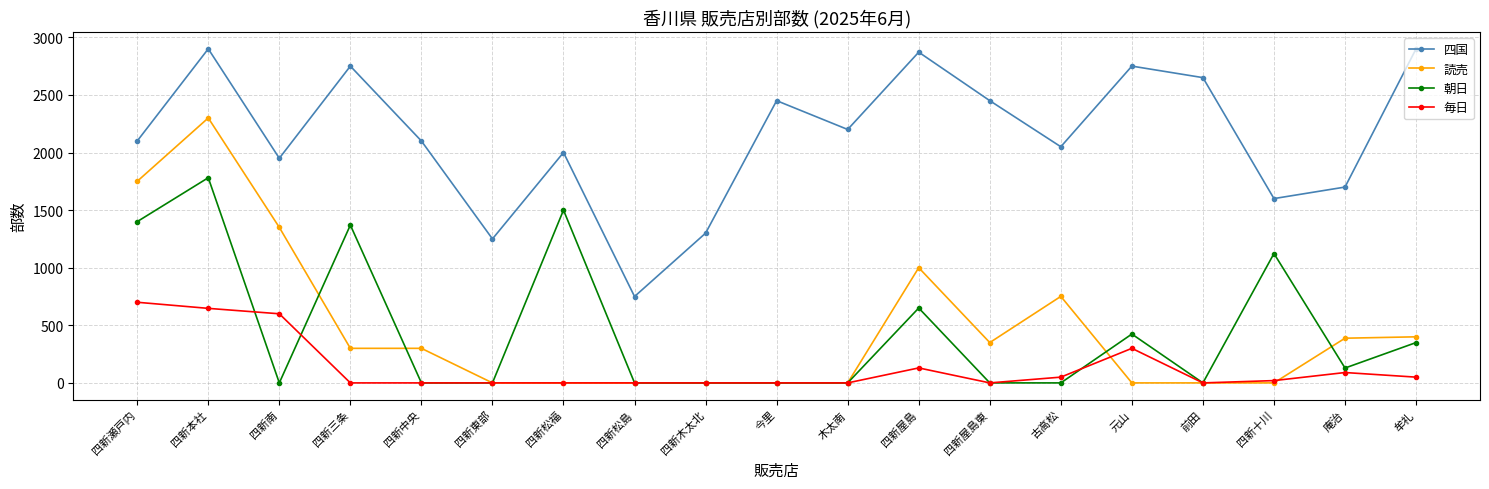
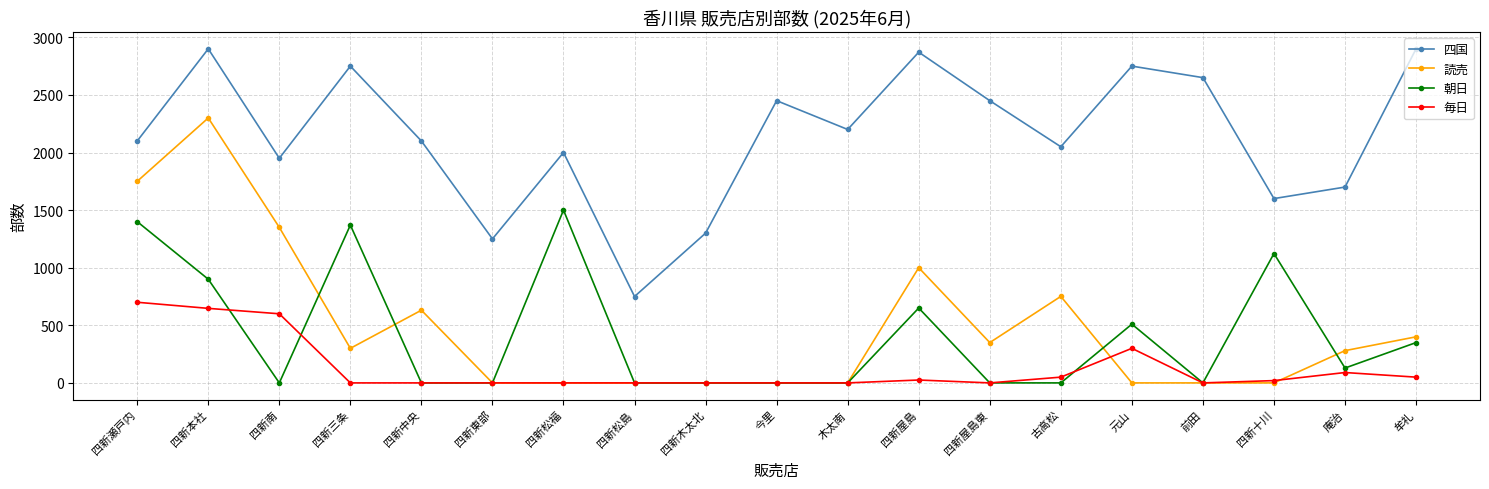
  {
    "四国": {
      "四新瀬戸内": 2100,
      "四新本社": 2900,
      "四新南": 1950,
      "四新三条": 2750,
      "四新中央": 2100,
      "四新東部": 1250,
      "四新松福": 2000,
      "四新松島": 750,
      "四新木太北": 1300,
      "今里": 2450,
      "木太南": 2200,
      "四新屋島": 2870,
      "四新屋島東": 2450,
      "古高松": 2050,
      "元山": 2750,
      "前田": 2650,
      "四新十川": 1600,
      "庵治": 1700
    },
    "読売": {
      "四新瀬戸内": 1750,
      "四新本社": 2300,
      "四新南": 1350,
      "四新三条": 300,
-     "四新中央": 300,
+     "四新中央": 630,
      "四新屋島": 1000,
      "四新屋島東": 350,
      "古高松": 750,
      "元山": 0,
-     "庵治": 390,
+     "庵治": 280,
      "牟礼": 400
    },
    "朝日": {
      "四新瀬戸内": 1400,
-     "四新本社": 1780,
+     "四新本社": 900,
      "四新南": 0,
      "四新三条": 1370,
      "四新松福": 1500,
      "四新屋島": 650,
      "古高松": 0,
-     "元山": 420,
+     "元山": 510,
      "四新十川": 1120,
      "庵治": 130,
      "牟礼": 350
    },
    "毎日": {
      "四新瀬戸内": 700,
      "四新本社": 650,
      "四新南": 600,
      "四新三条": 0,
-     "四新屋島": 130,
+     "四新屋島": 30,
      "古高松": 50,
      "元山": 300,
      "庵治": 90,
      "牟礼": 50
    }
  }
